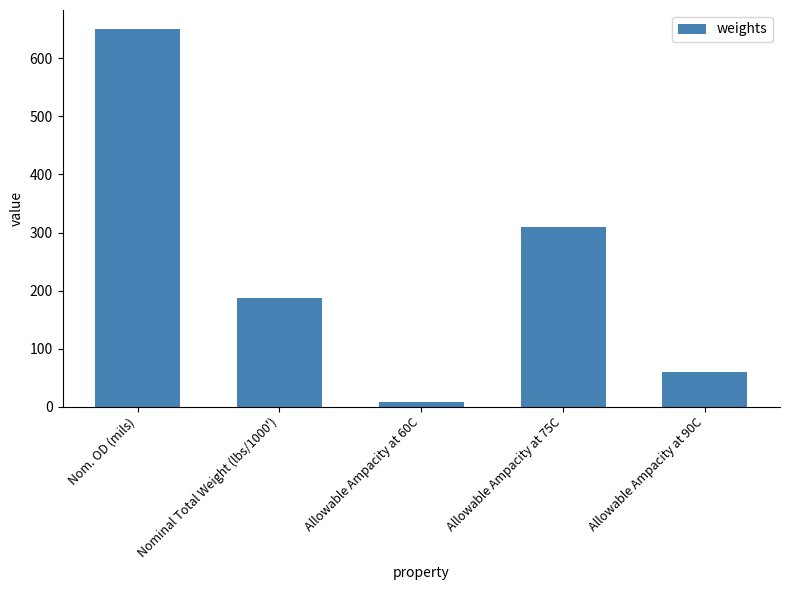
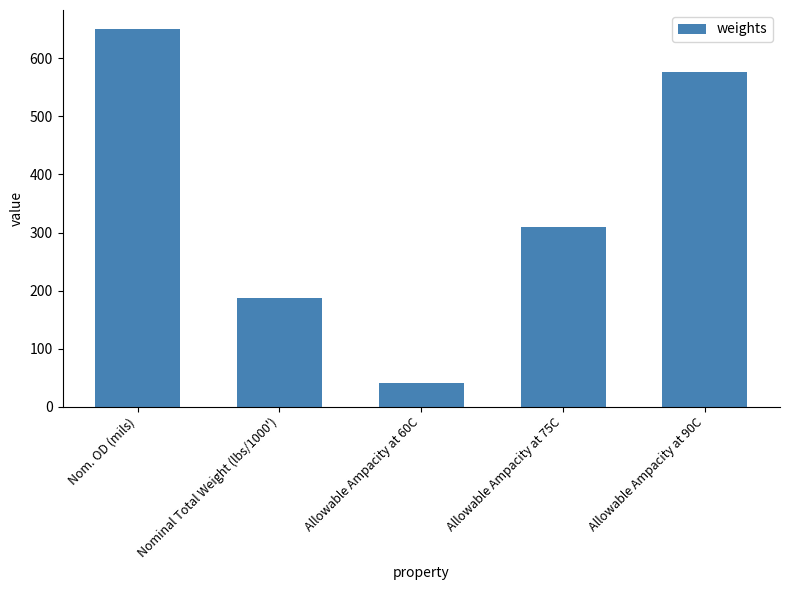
  {
    "Nom. OD (mils)": 650,
    "Nominal Total Weight (lbs/1000')": 190,
-   "Allowable Ampacity at 60C": 10,
+   "Allowable Ampacity at 60C": 40,
    "Allowable Ampacity at 75C": 310,
-   "Allowable Ampacity at 90C": 60
+   "Allowable Ampacity at 90C": 580
  }
